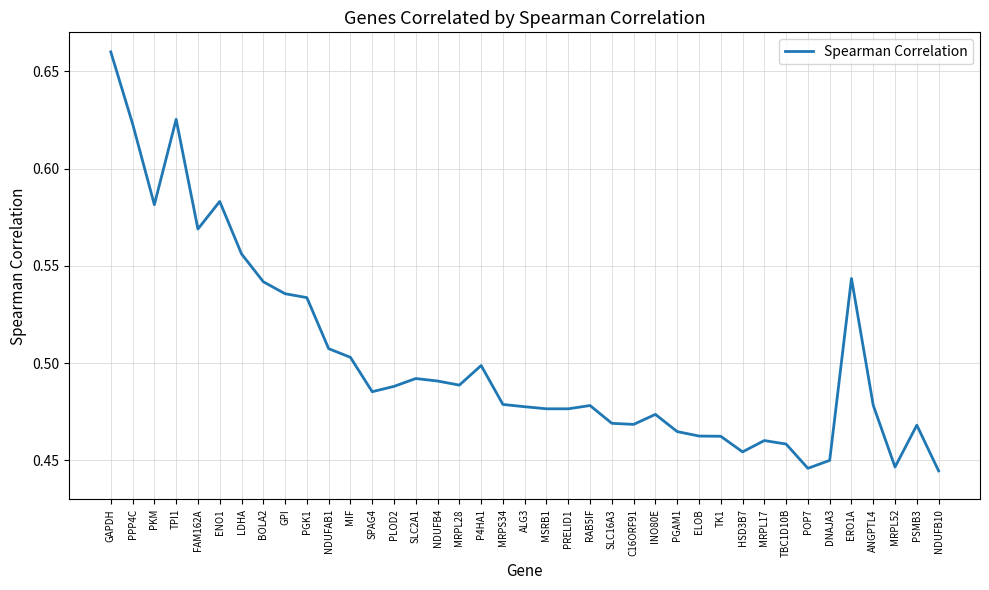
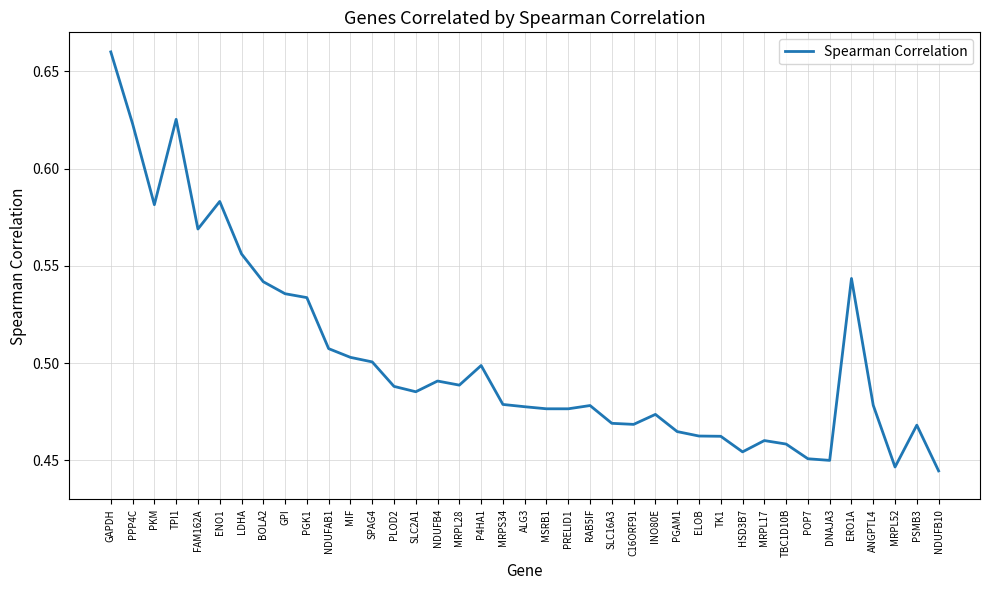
  {
    "GAPDH": 0.660,
    "PPP4C": 0.623,
    "PKM": 0.581,
    "TPI1": 0.625,
    "FAM162A": 0.569,
    "ENO1": 0.583,
    "LDHA": 0.556,
    "BOLA2": 0.542,
    "GPI": 0.536,
    "PGK1": 0.534,
    "NDUFAB1": 0.507,
    "MIF": 0.503,
-   "SPAG4": 0.485,
+   "SPAG4": 0.501,
    "PLOD2": 0.488,
-   "SLC2A1": 0.492,
+   "SLC2A1": 0.485,
    "NDUFB4": 0.491,
    "MRPL28": 0.489,
    "P4HA1": 0.499,
    "MRPS34": 0.479,
    "ALG3": 0.478,
    "MSRB1": 0.477,
    "PRELID1": 0.477,
    "RAB5IF": 0.478,
    "SLC16A3": 0.469,
    "C16ORF91": 0.469,
    "INO80E": 0.474,
    "PGAM1": 0.465,
    "ELOB": 0.463,
    "TK1": 0.462,
    "HSD3B7": 0.454,
    "MRPL17": 0.460,
    "TBC1D10B": 0.458,
-   "POP7": 0.446,
+   "POP7": 0.451,
    "DNAJA3": 0.450,
    "ERO1A": 0.544,
    "ANGPTL4": 0.478,
    "MRPL52": 0.447,
    "PSMB3": 0.468,
    "NDUFB10": 0.445
  }
